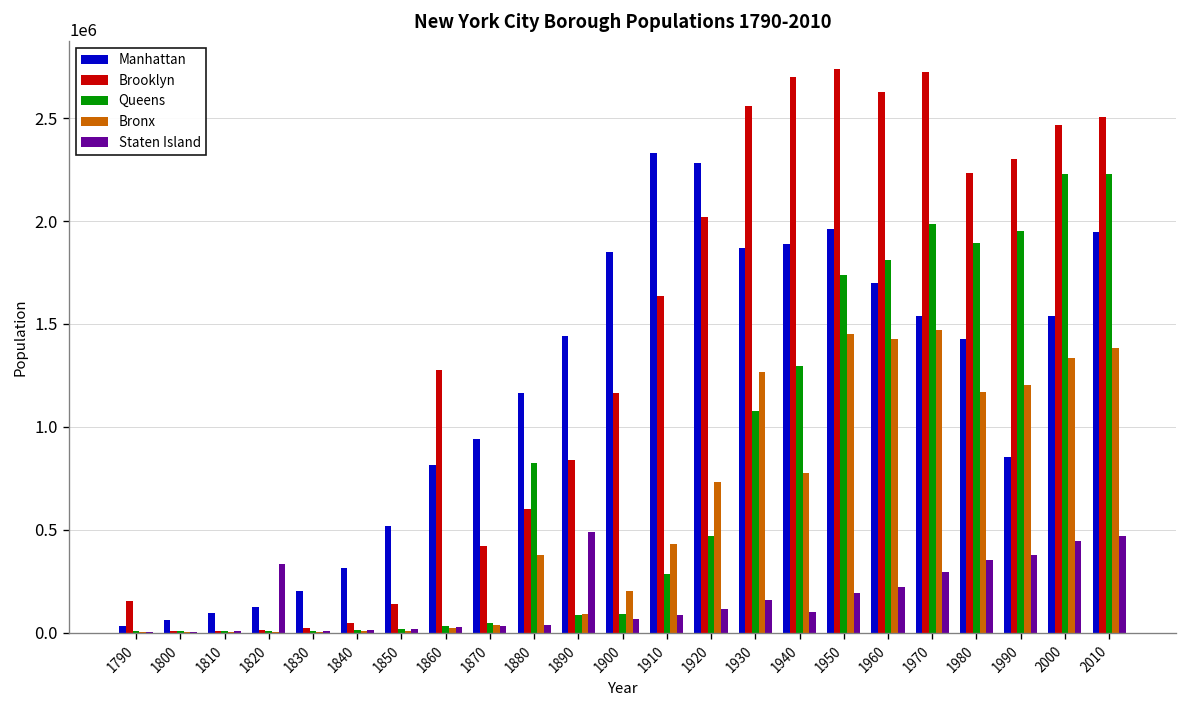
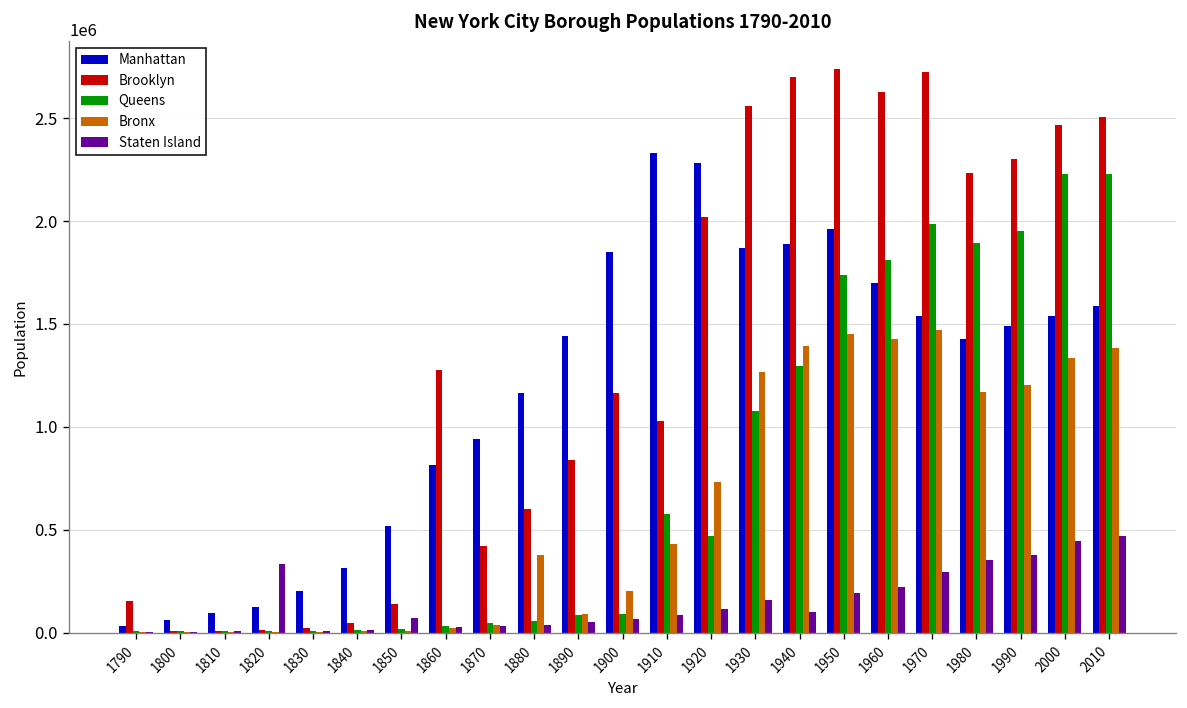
  {
    "Manhattan": {
      "1790": 30000,
      "1800": 60000,
      "1810": 100000,
      "1820": 120000,
      "1830": 200000,
      "1840": 310000,
      "1850": 520000,
      "1860": 810000,
      "1870": 940000,
      "1880": 1160000,
      "1890": 1440000,
      "1900": 1850000,
      "1910": 2330000,
      "1920": 2280000,
      "1930": 1870000,
      "1940": 1890000,
      "1950": 1960000,
      "1960": 1700000,
      "1970": 1540000,
      "1980": 1430000,
-     "1990": 850000,
+     "1990": 1490000,
      "2000": 1540000,
-     "2010": 1940000
+     "2010": 1590000
    },
    "Brooklyn": {
      "1790": 160000,
      "1830": 20000,
      "1840": 50000,
      "1850": 140000,
      "1860": 1280000,
      "1870": 420000,
      "1880": 600000,
      "1890": 840000,
      "1900": 1170000,
-     "1910": 1630000,
+     "1910": 1030000,
      "1920": 2020000,
      "1930": 2560000,
      "1940": 2700000,
      "1950": 2740000,
      "1960": 2630000,
      "1970": 2730000,
      "1980": 2230000,
      "1990": 2300000,
      "2000": 2470000,
      "2010": 2500000
    },
    "Queens": {
      "1850": 20000,
      "1860": 30000,
      "1870": 50000,
-     "1880": 820000,
+     "1880": 60000,
      "1890": 90000,
      "1900": 90000,
-     "1910": 280000,
+     "1910": 580000,
      "1920": 470000,
      "1930": 1080000,
      "1940": 1300000,
      "1950": 1740000,
      "1960": 1810000,
      "1970": 1990000,
      "1980": 1890000,
      "1990": 1950000,
      "2000": 2230000,
      "2010": 2230000
    },
    "Bronx": {
      "1860": 20000,
      "1870": 40000,
      "1880": 370000,
      "1890": 90000,
      "1900": 200000,
      "1910": 430000,
      "1920": 730000,
      "1930": 1270000,
-     "1940": 780000,
+     "1940": 1390000,
      "1950": 1450000,
      "1960": 1420000,
      "1970": 1470000,
      "1980": 1170000,
      "1990": 1200000,
      "2000": 1330000,
      "2010": 1390000
    },
    "Staten Island": {
      "1820": 330000,
-     "1850": 20000,
+     "1850": 70000,
      "1860": 30000,
      "1870": 30000,
      "1880": 40000,
-     "1890": 490000,
+     "1890": 50000,
      "1900": 70000,
      "1910": 90000,
      "1920": 120000,
      "1930": 160000,
      "1940": 100000,
      "1950": 190000,
      "1960": 220000,
      "1970": 300000,
      "1980": 350000,
      "1990": 380000,
      "2000": 440000,
      "2010": 470000
    }
  }
